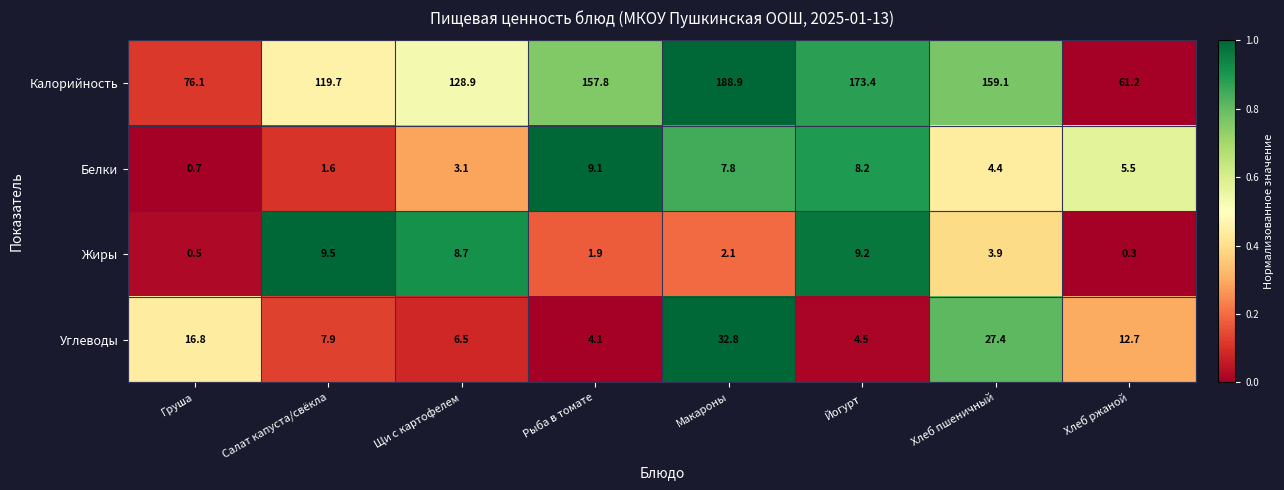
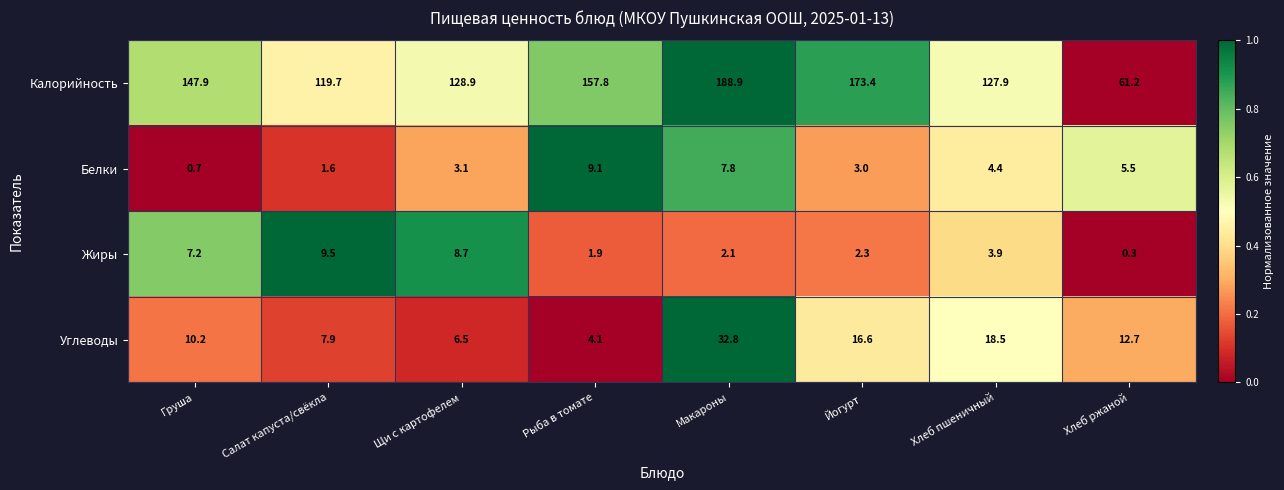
  {
    "Калорийность": {
-     "Груша": 76.1,
+     "Груша": 147.9,
      "Салат капуста/свёкла": 119.7,
      "Щи с картофелем": 128.9,
      "Рыба в томате": 157.8,
      "Макароны": 188.9,
      "Йогурт": 173.4,
-     "Хлеб пшеничный": 159.1,
+     "Хлеб пшеничный": 127.9,
      "Хлеб ржаной": 61.2
    },
    "Белки": {
      "Груша": 0.7,
      "Салат капуста/свёкла": 1.6,
      "Щи с картофелем": 3.1,
      "Рыба в томате": 9.1,
      "Макароны": 7.8,
-     "Йогурт": 8.2,
+     "Йогурт": 3.0,
      "Хлеб пшеничный": 4.4,
      "Хлеб ржаной": 5.5
    },
    "Жиры": {
-     "Груша": 0.5,
+     "Груша": 7.2,
      "Салат капуста/свёкла": 9.5,
      "Щи с картофелем": 8.7,
      "Рыба в томате": 1.9,
      "Макароны": 2.1,
-     "Йогурт": 9.2,
+     "Йогурт": 2.3,
      "Хлеб пшеничный": 3.9,
      "Хлеб ржаной": 0.3
    },
    "Углеводы": {
-     "Груша": 16.8,
+     "Груша": 10.2,
      "Салат капуста/свёкла": 7.9,
      "Щи с картофелем": 6.5,
      "Рыба в томате": 4.1,
      "Макароны": 32.8,
-     "Йогурт": 4.5,
-     "Хлеб пшеничный": 27.4,
+     "Йогурт": 16.6,
+     "Хлеб пшеничный": 18.5,
      "Хлеб ржаной": 12.7
    }
  }
